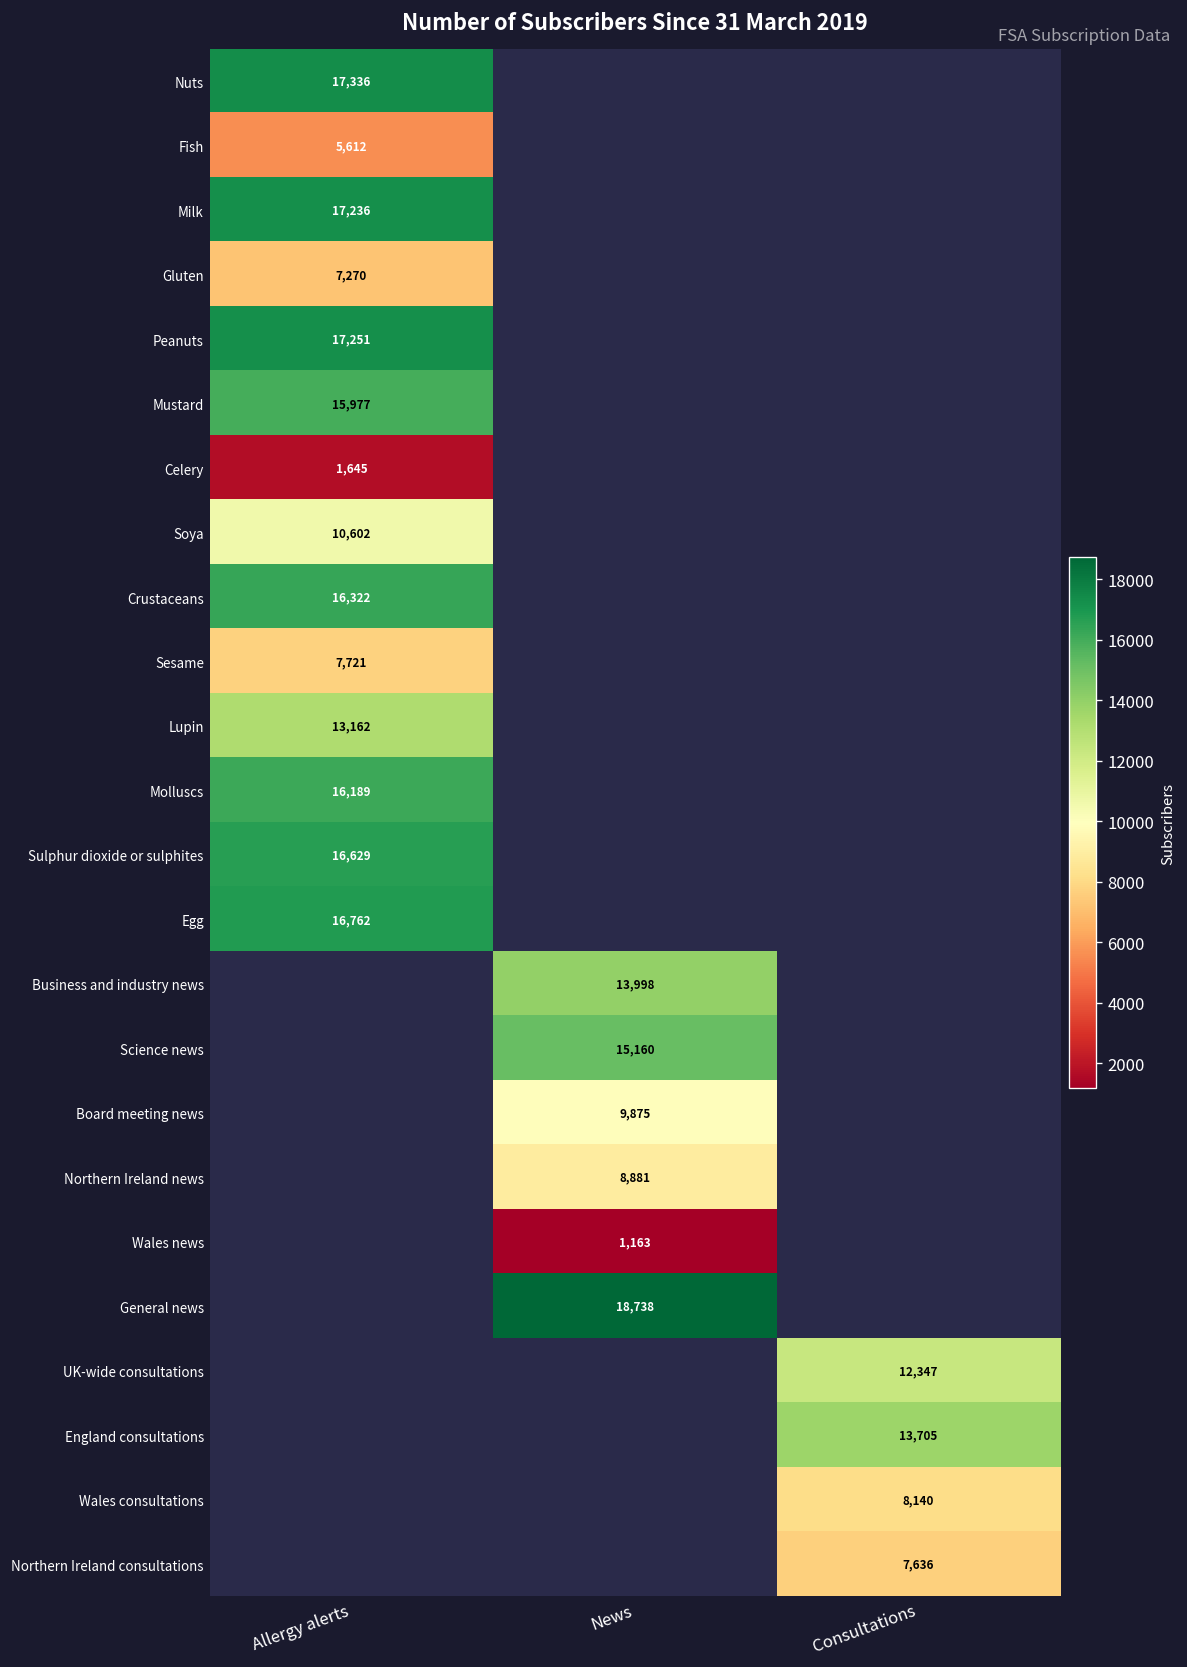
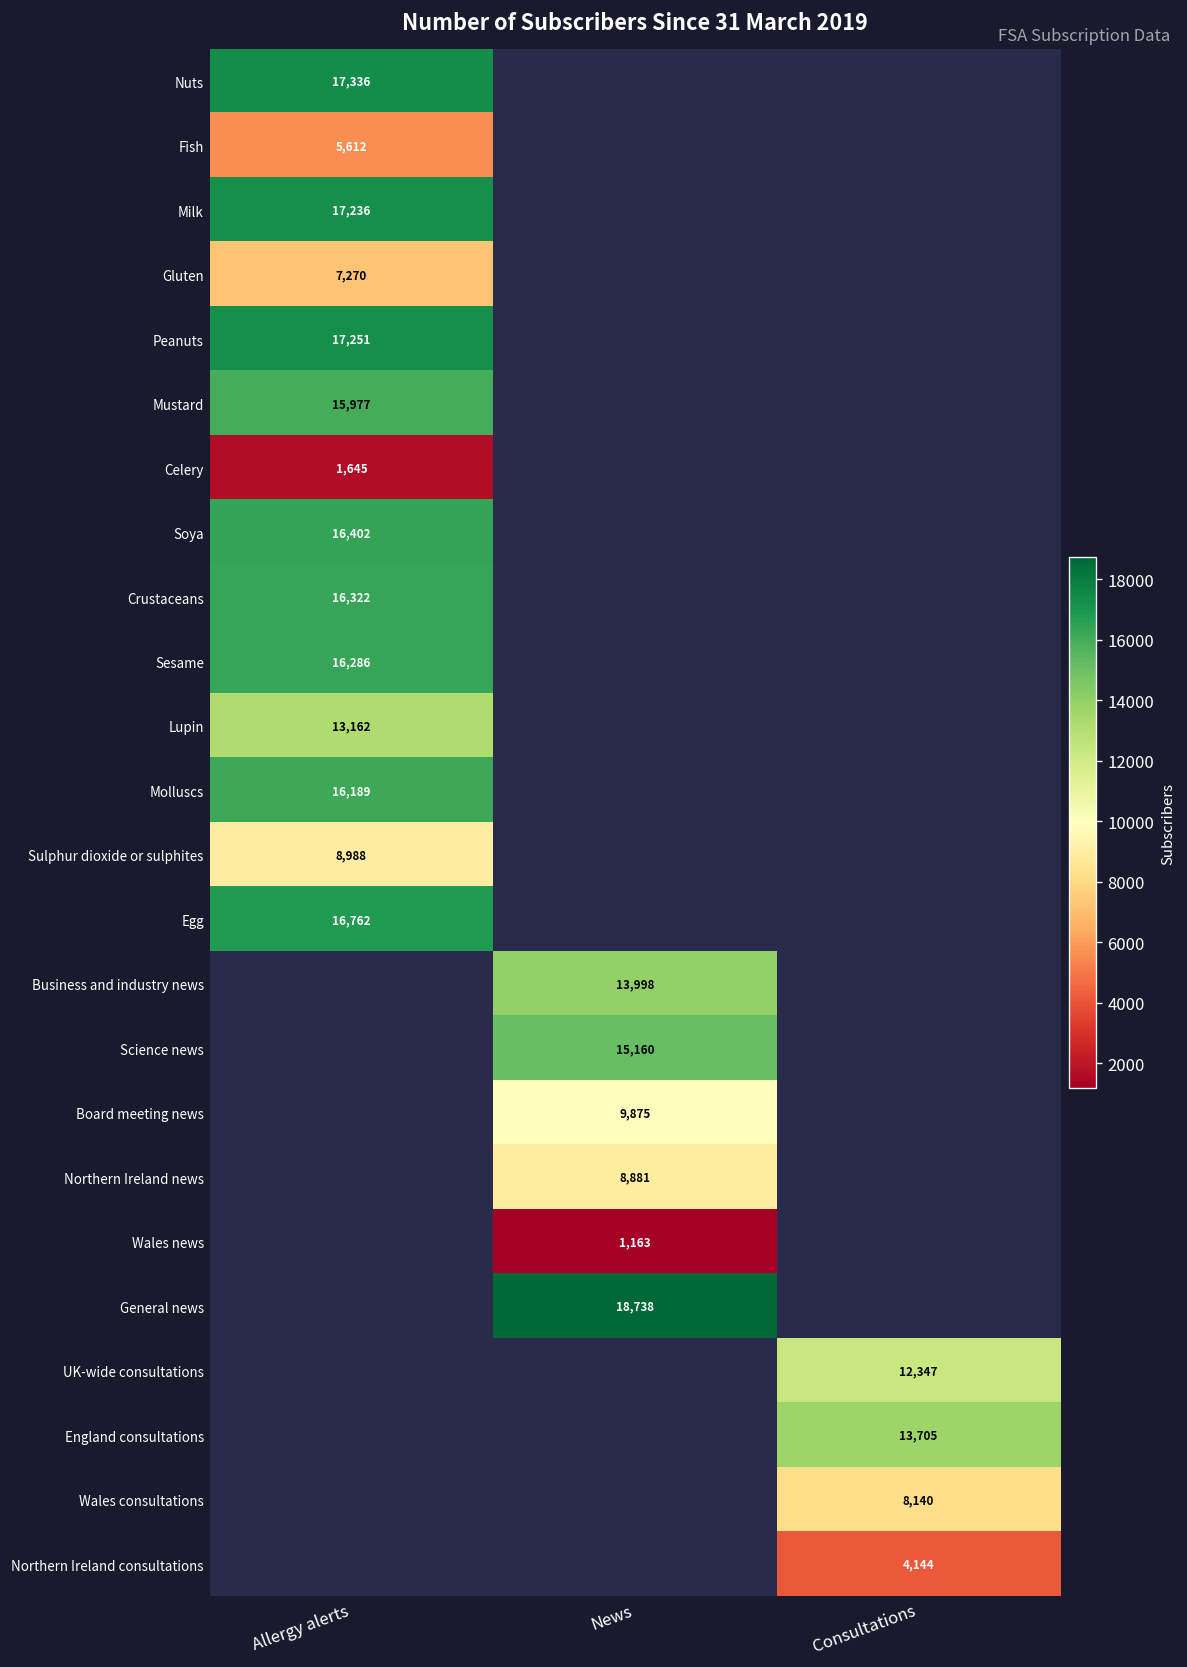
  {
    "Nuts": {
      "Allergy alerts": "17,336"
    },
    "Fish": {
      "Allergy alerts": "5,612"
    },
    "Milk": {
      "Allergy alerts": "17,236"
    },
    "Gluten": {
      "Allergy alerts": "7,270"
    },
    "Peanuts": {
      "Allergy alerts": "17,251"
    },
    "Mustard": {
      "Allergy alerts": "15,977"
    },
    "Celery": {
      "Allergy alerts": "1,645"
    },
    "Soya": {
-     "Allergy alerts": "10,602"
+     "Allergy alerts": "16,402"
    },
    "Crustaceans": {
      "Allergy alerts": "16,322"
    },
    "Sesame": {
-     "Allergy alerts": "7,721"
+     "Allergy alerts": "16,286"
    },
    "Lupin": {
      "Allergy alerts": "13,162"
    },
    "Molluscs": {
      "Allergy alerts": "16,189"
    },
    "Sulphur dioxide or sulphites": {
-     "Allergy alerts": "16,629"
+     "Allergy alerts": "8,988"
    },
    "Egg": {
      "Allergy alerts": "16,762"
    },
    "Business and industry news": {
      "News": "13,998"
    },
    "Science news": {
      "News": "15,160"
    },
    "Board meeting news": {
      "News": "9,875"
    },
    "Northern Ireland news": {
      "News": "8,881"
    },
    "Wales news": {
      "News": "1,163"
    },
    "General news": {
      "News": "18,738"
    },
    "UK-wide consultations": {
      "Consultations": "12,347"
    },
    "England consultations": {
      "Consultations": "13,705"
    },
    "Wales consultations": {
      "Consultations": "8,140"
    },
    "Northern Ireland consultations": {
-     "Consultations": "7,636"
+     "Consultations": "4,144"
    }
  }
